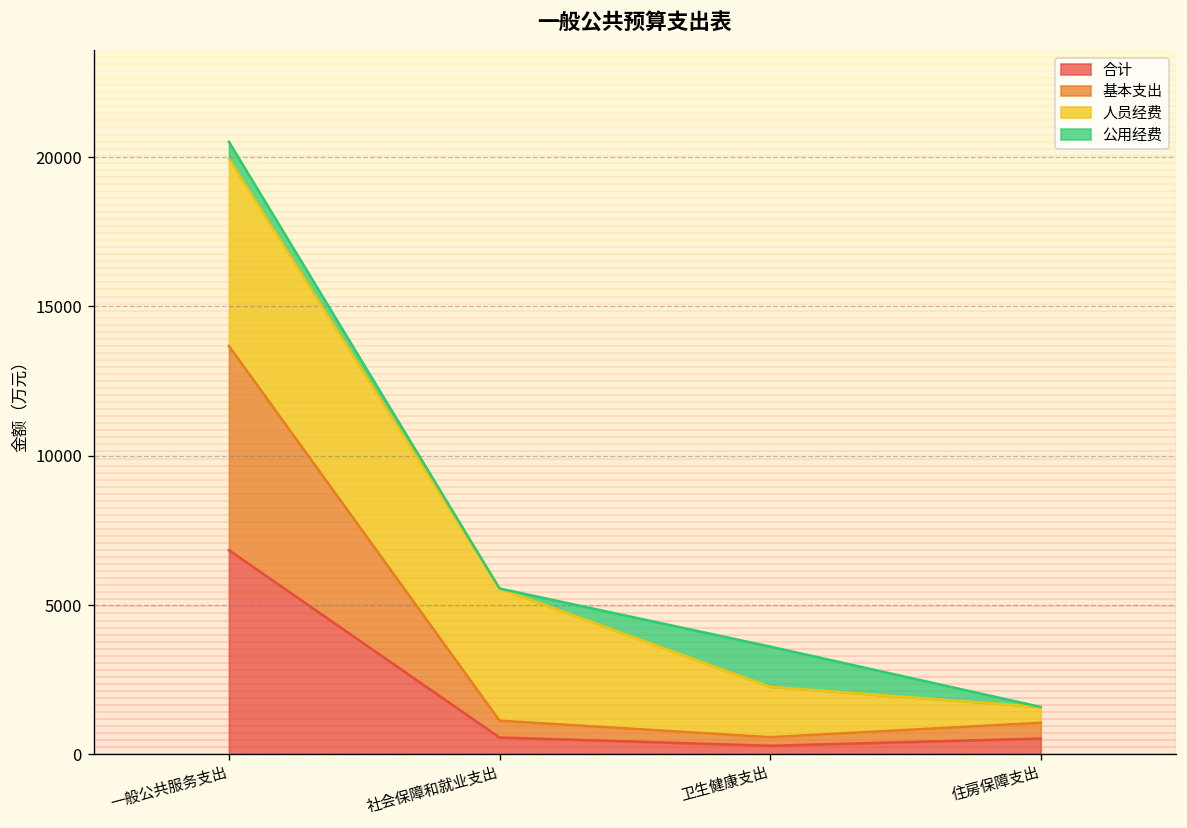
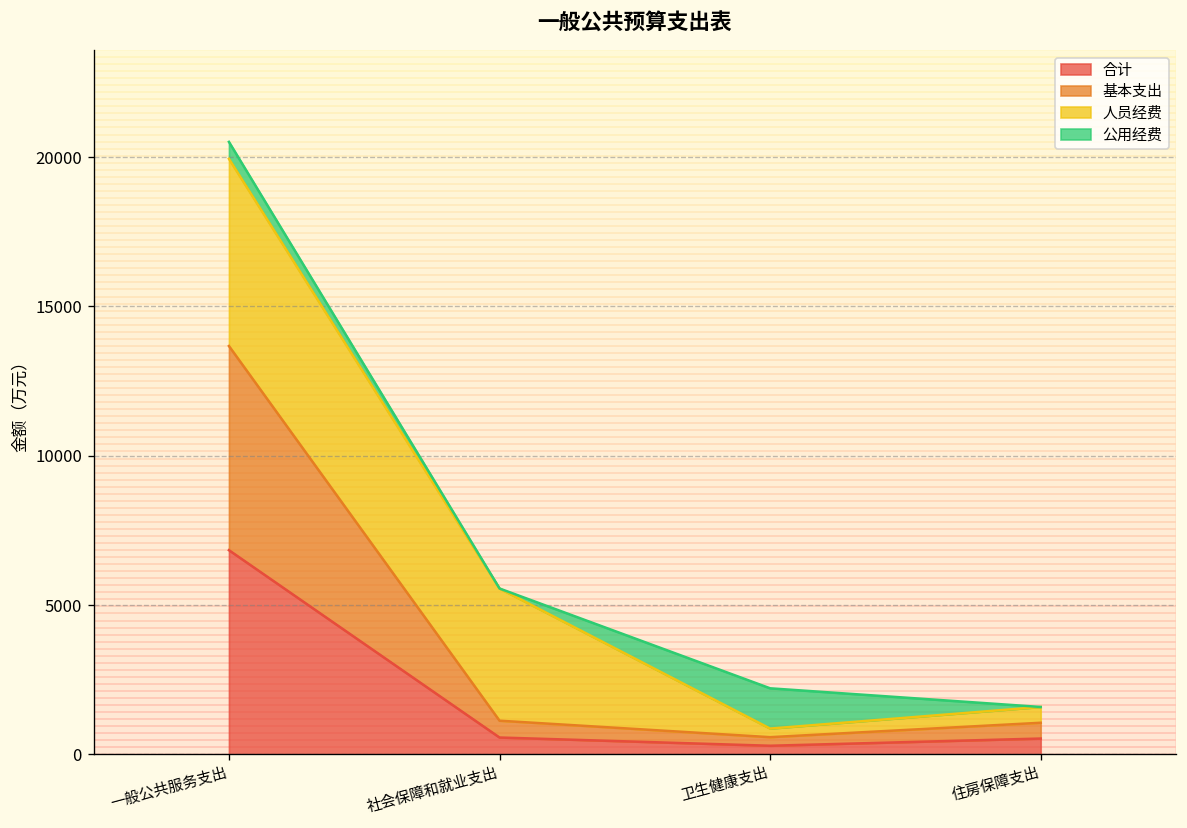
  {
    "人员经费": {
      "一般公共服务支出": 6300,
-     "卫生健康支出": 1700
+     "卫生健康支出": 300
    },
    "公用经费": {
      "一般公共服务支出": 600,
      "卫生健康支出": 1300
    }
  }
